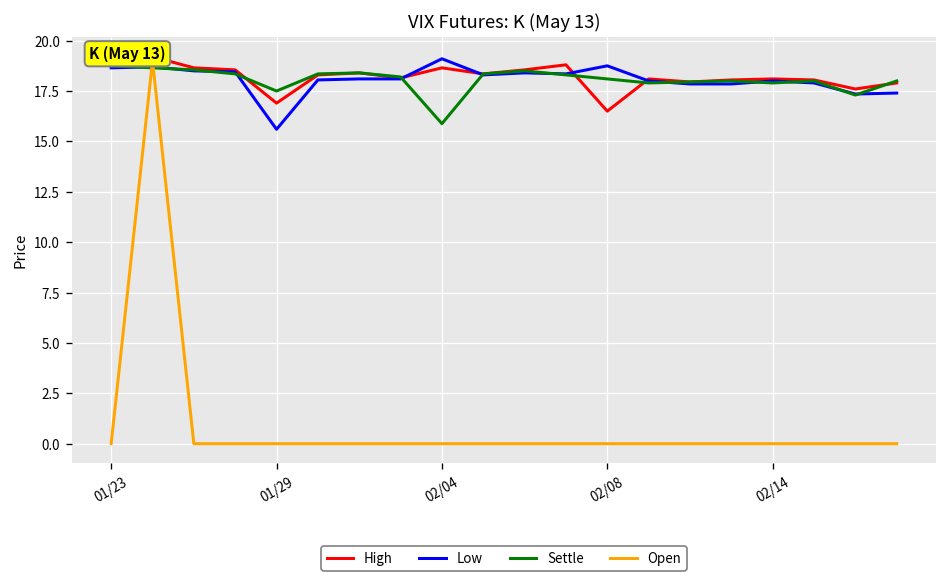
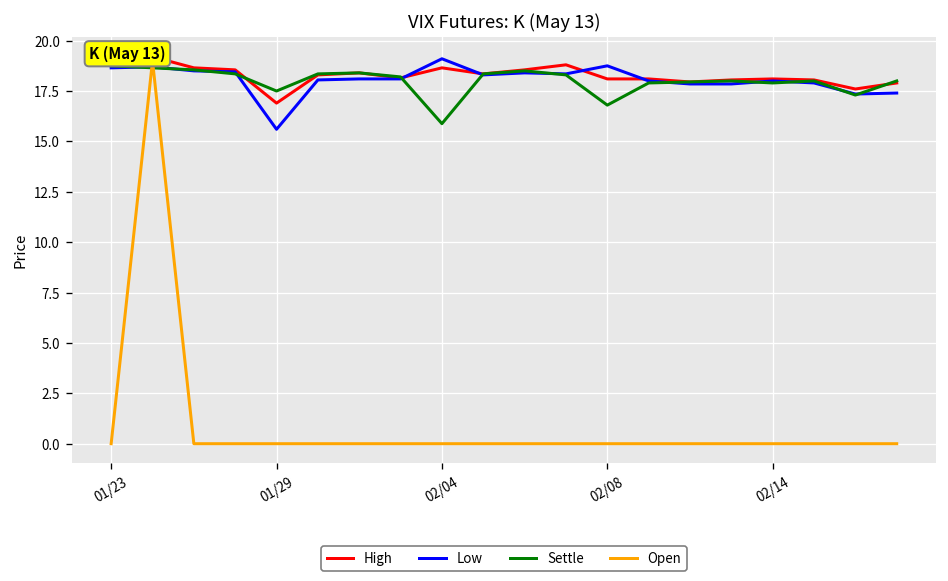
  {
    "High": {
      "01/29": 16.9,
      "02/04": 18.7,
-     "02/08": 16.5
+     "02/08": 18.1
    },
    "Low": {
      "01/29": 15.6,
      "02/04": 19.1,
      "02/08": 18.8
    },
    "Settle": {
      "01/29": 17.5,
      "02/04": 15.9,
-     "02/08": 18.1
+     "02/08": 16.8
    },
    "Open": {
      "01/23": 0.0,
      "01/29": 0.0,
      "02/04": 0.0,
      "02/08": 0.0,
      "02/14": 0.0
    }
  }
